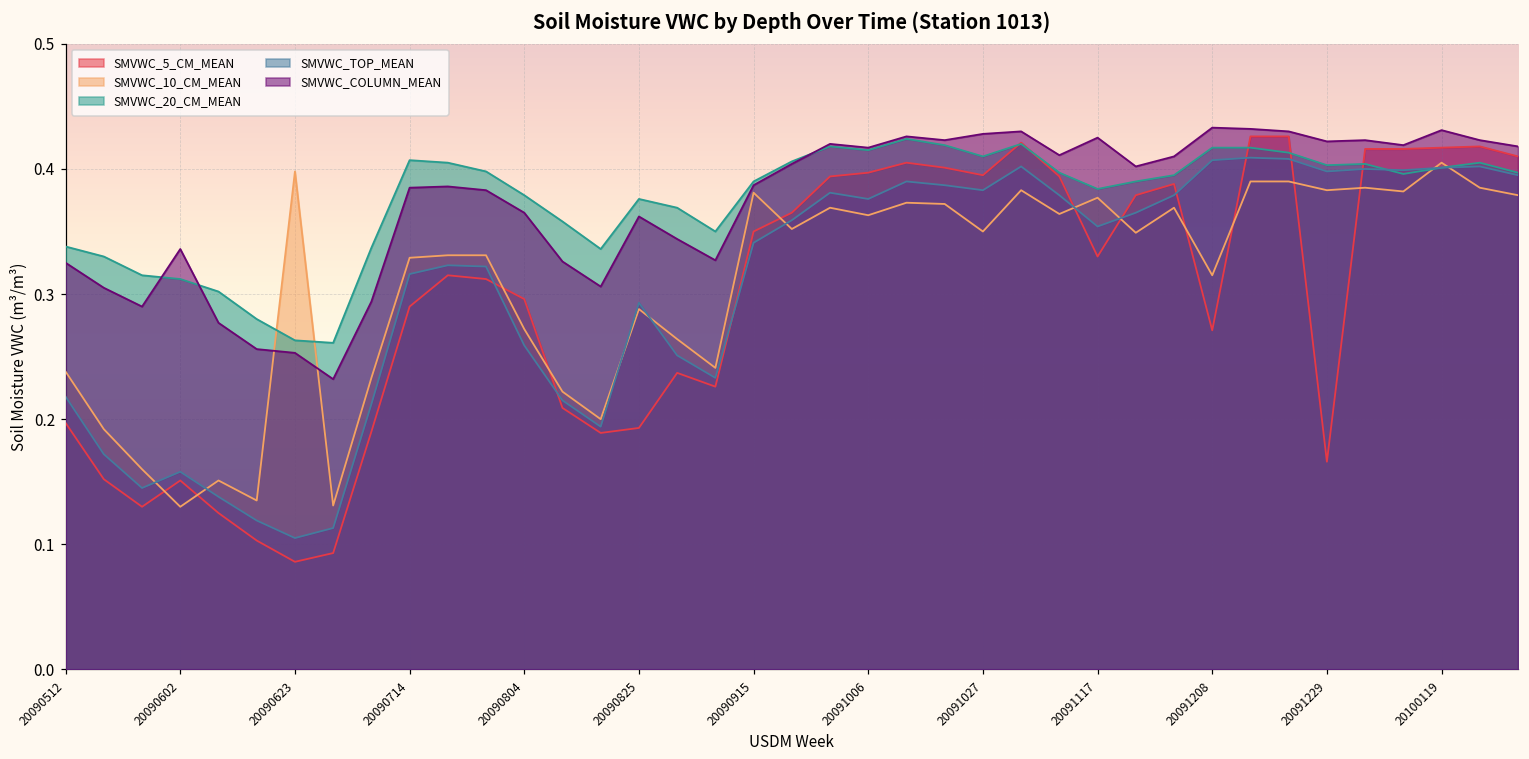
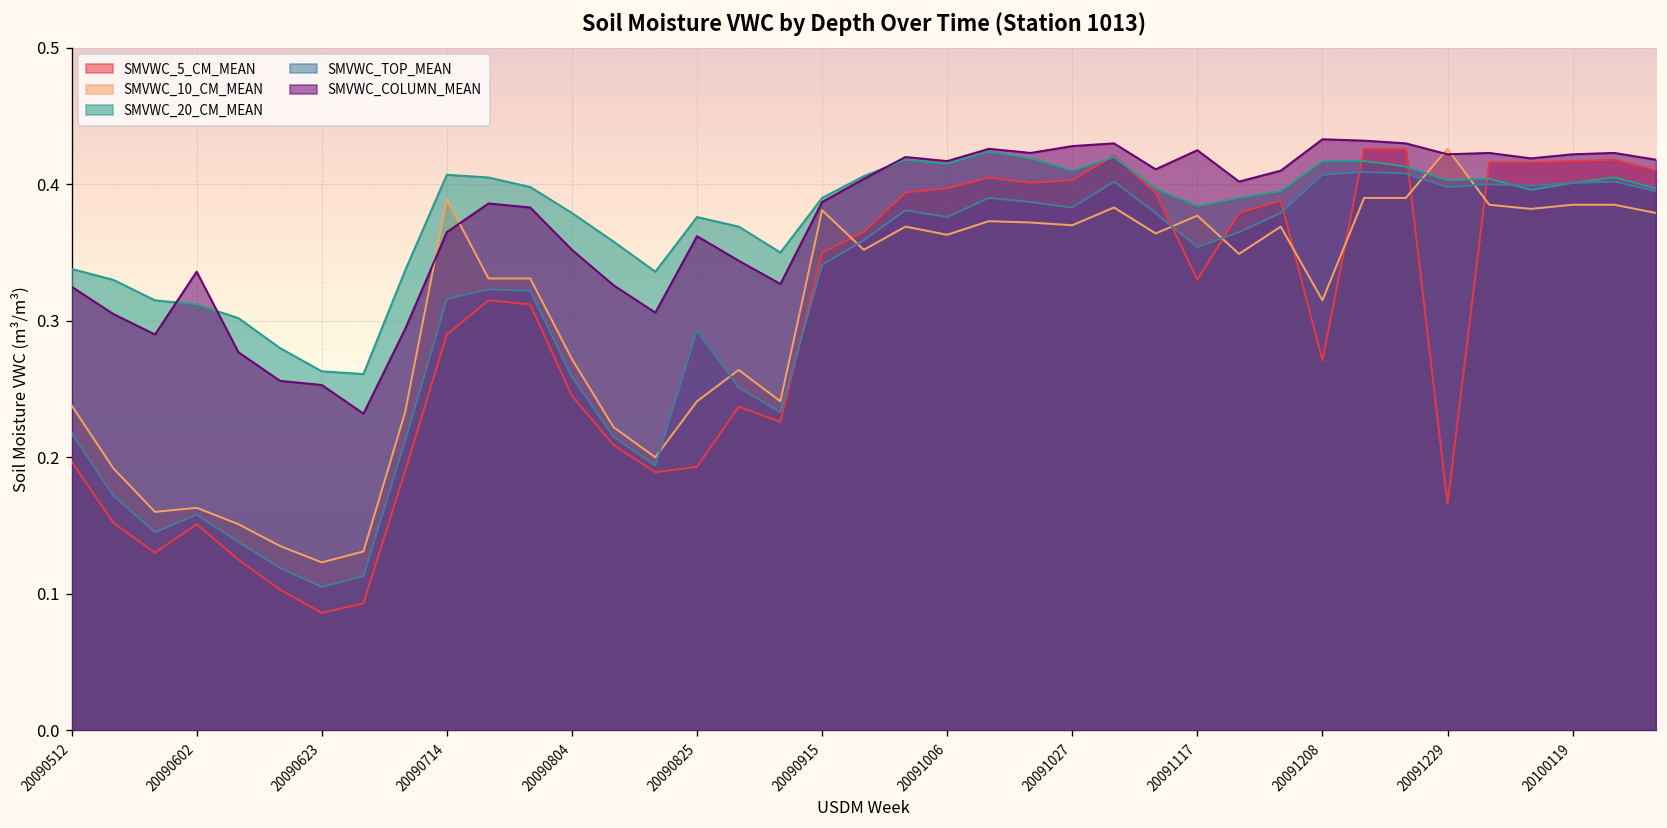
  {
    "SMVWC_5_CM_MEAN": {
      "20090512": 0.197,
      "20090602": 0.151,
      "20090623": 0.086,
      "20090714": 0.290,
-     "20090804": 0.296,
+     "20090804": 0.245,
      "20090825": 0.193,
      "20090915": 0.350,
      "20091006": 0.397,
-     "20091027": 0.395,
+     "20091027": 0.403,
      "20091117": 0.330,
      "20091208": 0.271,
      "20091229": 0.166,
      "20100119": 0.417
    },
    "SMVWC_10_CM_MEAN": {
      "20090512": 0.238,
-     "20090602": 0.130,
-     "20090623": 0.398,
-     "20090714": 0.329,
+     "20090602": 0.163,
+     "20090623": 0.123,
+     "20090714": 0.389,
      "20090804": 0.272,
-     "20090825": 0.288,
+     "20090825": 0.241,
      "20090915": 0.381,
      "20091006": 0.363,
-     "20091027": 0.35,
+     "20091027": 0.37,
      "20091117": 0.377,
      "20091208": 0.315,
-     "20091229": 0.383,
-     "20100119": 0.405
+     "20091229": 0.426,
+     "20100119": 0.385
    },
    "SMVWC_COLUMN_MEAN": {
      "20090512": 0.325,
      "20090602": 0.336,
      "20090623": 0.253,
-     "20090714": 0.385,
-     "20090804": 0.365,
+     "20090714": 0.365,
+     "20090804": 0.352,
      "20090825": 0.362,
      "20090915": 0.387,
      "20091027": 0.428,
      "20091117": 0.425,
      "20091208": 0.433,
      "20091229": 0.422,
-     "20100119": 0.431
+     "20100119": 0.422
    }
  }
